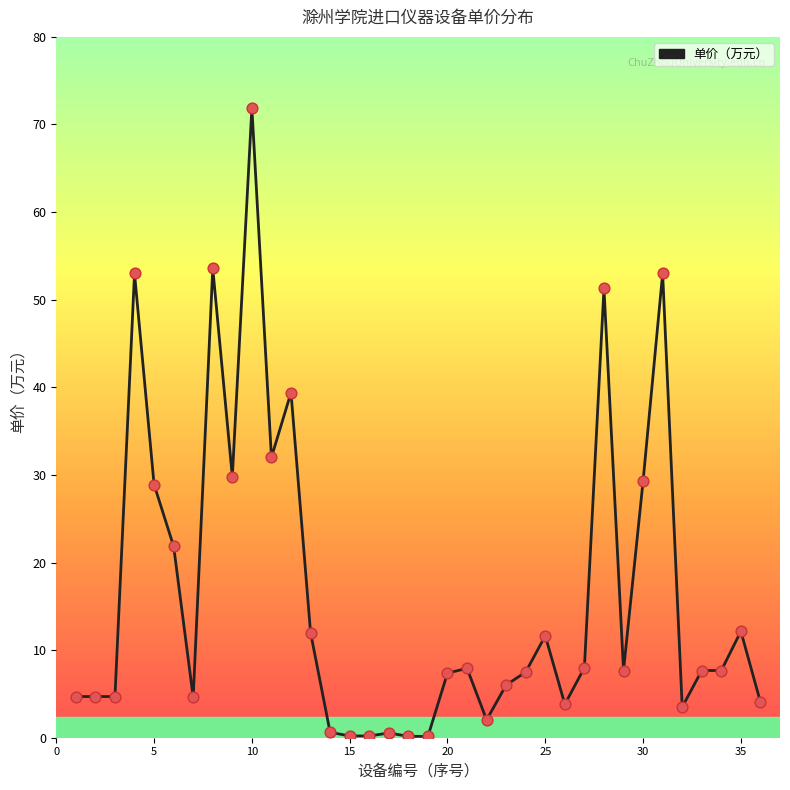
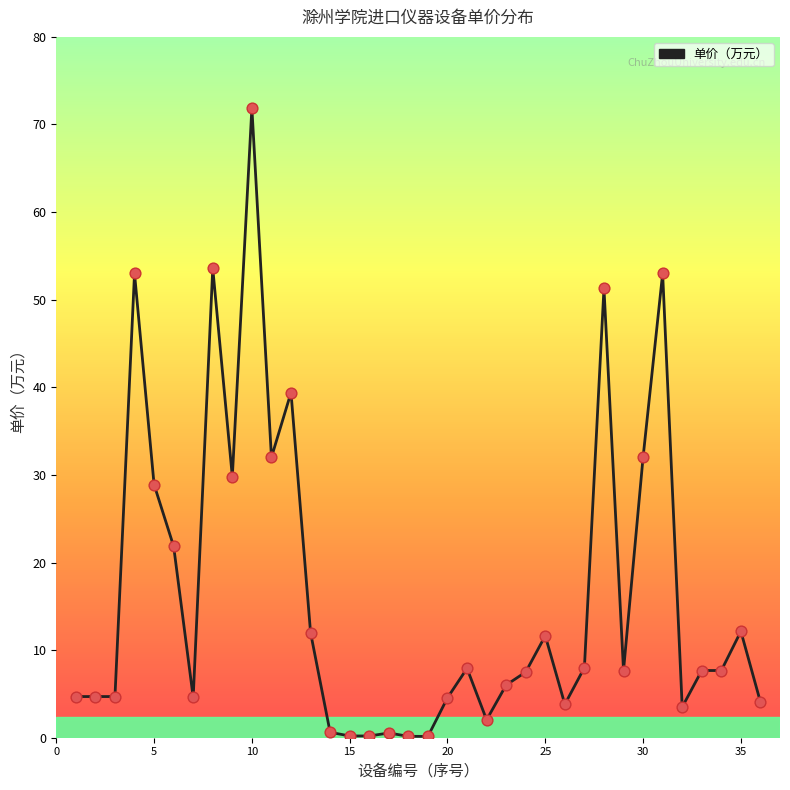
  {
    "5": 29,
    "10": 72,
-   "20": 7,
+   "20": 5,
    "25": 12,
-   "30": 29,
+   "30": 32,
    "35": 12
  }
